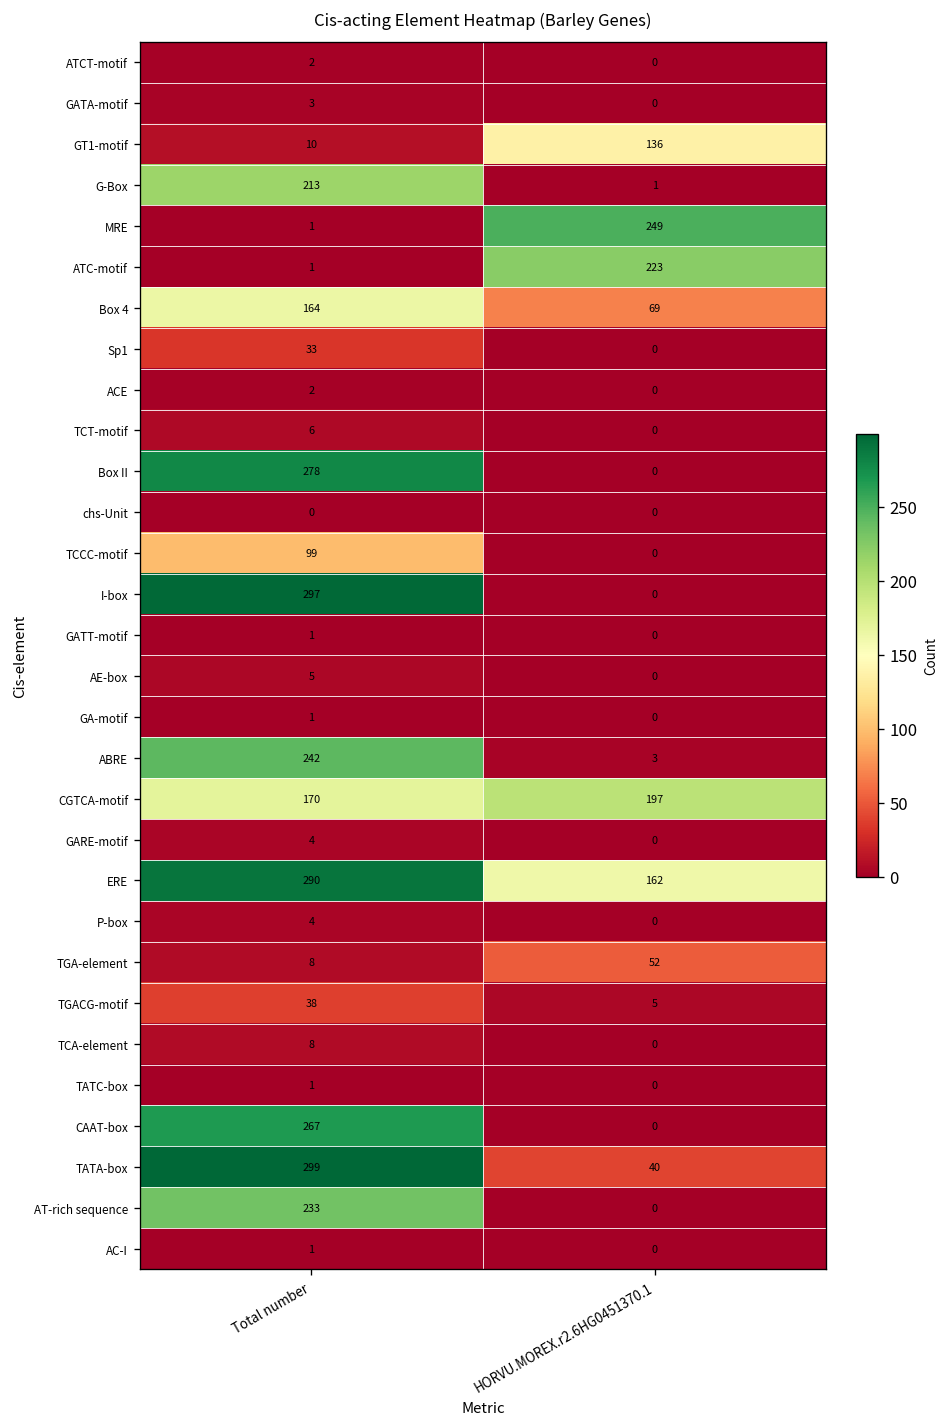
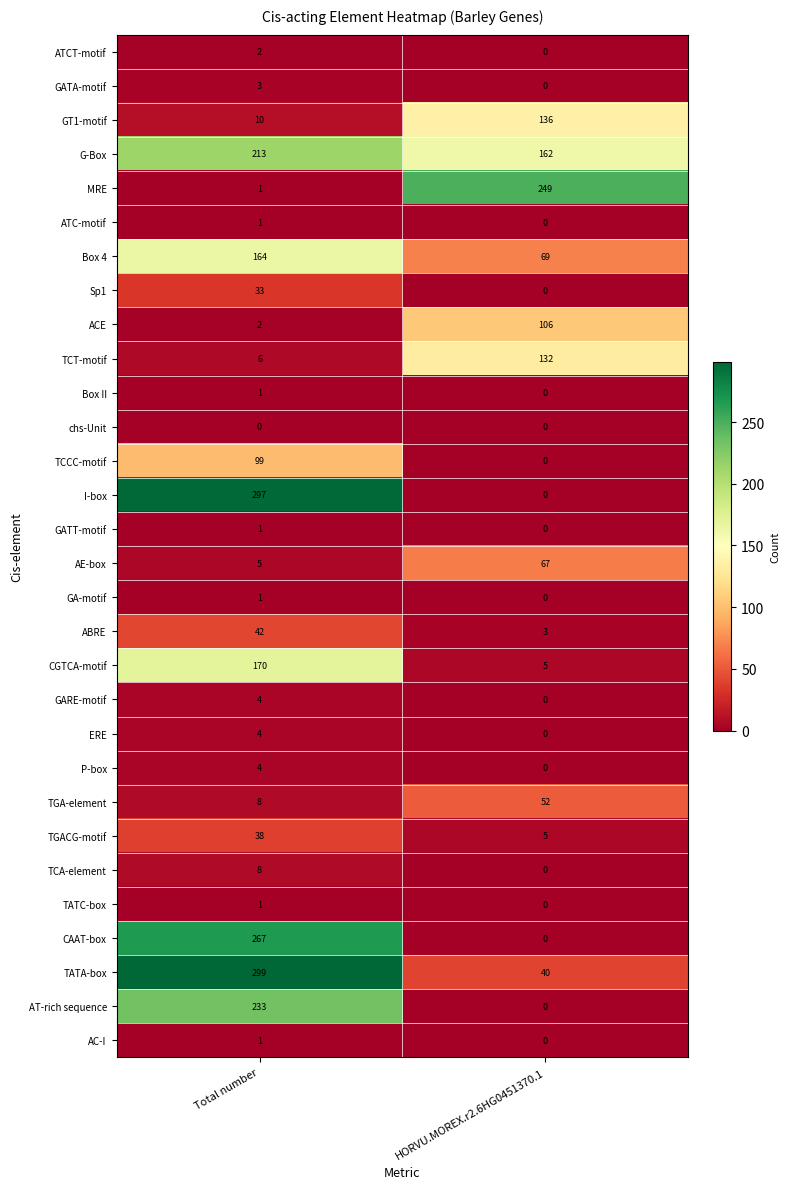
  {
    "ATCT-motif": {
      "Total number": 2,
      "HORVU.MOREX.r2.6HG0451370.1": 0
    },
    "GATA-motif": {
      "Total number": 3,
      "HORVU.MOREX.r2.6HG0451370.1": 0
    },
    "GT1-motif": {
      "Total number": 10,
      "HORVU.MOREX.r2.6HG0451370.1": 136
    },
    "G-Box": {
      "Total number": 213,
-     "HORVU.MOREX.r2.6HG0451370.1": 1
+     "HORVU.MOREX.r2.6HG0451370.1": 162
    },
    "MRE": {
      "Total number": 1,
      "HORVU.MOREX.r2.6HG0451370.1": 249
    },
    "ATC-motif": {
      "Total number": 1,
-     "HORVU.MOREX.r2.6HG0451370.1": 223
+     "HORVU.MOREX.r2.6HG0451370.1": 0
    },
    "Box 4": {
      "Total number": 164,
      "HORVU.MOREX.r2.6HG0451370.1": 69
    },
    "Sp1": {
      "Total number": 33,
      "HORVU.MOREX.r2.6HG0451370.1": 0
    },
    "ACE": {
      "Total number": 2,
-     "HORVU.MOREX.r2.6HG0451370.1": 0
+     "HORVU.MOREX.r2.6HG0451370.1": 106
    },
    "TCT-motif": {
      "Total number": 6,
-     "HORVU.MOREX.r2.6HG0451370.1": 0
+     "HORVU.MOREX.r2.6HG0451370.1": 132
    },
    "Box II": {
-     "Total number": 278,
+     "Total number": 1,
      "HORVU.MOREX.r2.6HG0451370.1": 0
    },
    "chs-Unit": {
      "Total number": 0,
      "HORVU.MOREX.r2.6HG0451370.1": 0
    },
    "TCCC-motif": {
      "Total number": 99,
      "HORVU.MOREX.r2.6HG0451370.1": 0
    },
    "I-box": {
      "Total number": 297,
      "HORVU.MOREX.r2.6HG0451370.1": 0
    },
    "GATT-motif": {
      "Total number": 1,
      "HORVU.MOREX.r2.6HG0451370.1": 0
    },
    "AE-box": {
      "Total number": 5,
-     "HORVU.MOREX.r2.6HG0451370.1": 0
+     "HORVU.MOREX.r2.6HG0451370.1": 67
    },
    "GA-motif": {
      "Total number": 1,
      "HORVU.MOREX.r2.6HG0451370.1": 0
    },
    "ABRE": {
-     "Total number": 242,
+     "Total number": 42,
      "HORVU.MOREX.r2.6HG0451370.1": 3
    },
    "CGTCA-motif": {
      "Total number": 170,
-     "HORVU.MOREX.r2.6HG0451370.1": 197
+     "HORVU.MOREX.r2.6HG0451370.1": 5
    },
    "GARE-motif": {
      "Total number": 4,
      "HORVU.MOREX.r2.6HG0451370.1": 0
    },
    "ERE": {
-     "Total number": 290,
-     "HORVU.MOREX.r2.6HG0451370.1": 162
+     "Total number": 4,
+     "HORVU.MOREX.r2.6HG0451370.1": 0
    },
    "P-box": {
      "Total number": 4,
      "HORVU.MOREX.r2.6HG0451370.1": 0
    },
    "TGA-element": {
      "Total number": 8,
      "HORVU.MOREX.r2.6HG0451370.1": 52
    },
    "TGACG-motif": {
      "Total number": 38,
      "HORVU.MOREX.r2.6HG0451370.1": 5
    },
    "TCA-element": {
      "Total number": 8,
      "HORVU.MOREX.r2.6HG0451370.1": 0
    },
    "TATC-box": {
      "Total number": 1,
      "HORVU.MOREX.r2.6HG0451370.1": 0
    },
    "CAAT-box": {
      "Total number": 267,
      "HORVU.MOREX.r2.6HG0451370.1": 0
    },
    "TATA-box": {
      "Total number": 299,
      "HORVU.MOREX.r2.6HG0451370.1": 40
    },
    "AT-rich sequence": {
      "Total number": 233,
      "HORVU.MOREX.r2.6HG0451370.1": 0
    },
    "AC-I": {
      "Total number": 1,
      "HORVU.MOREX.r2.6HG0451370.1": 0
    }
  }
